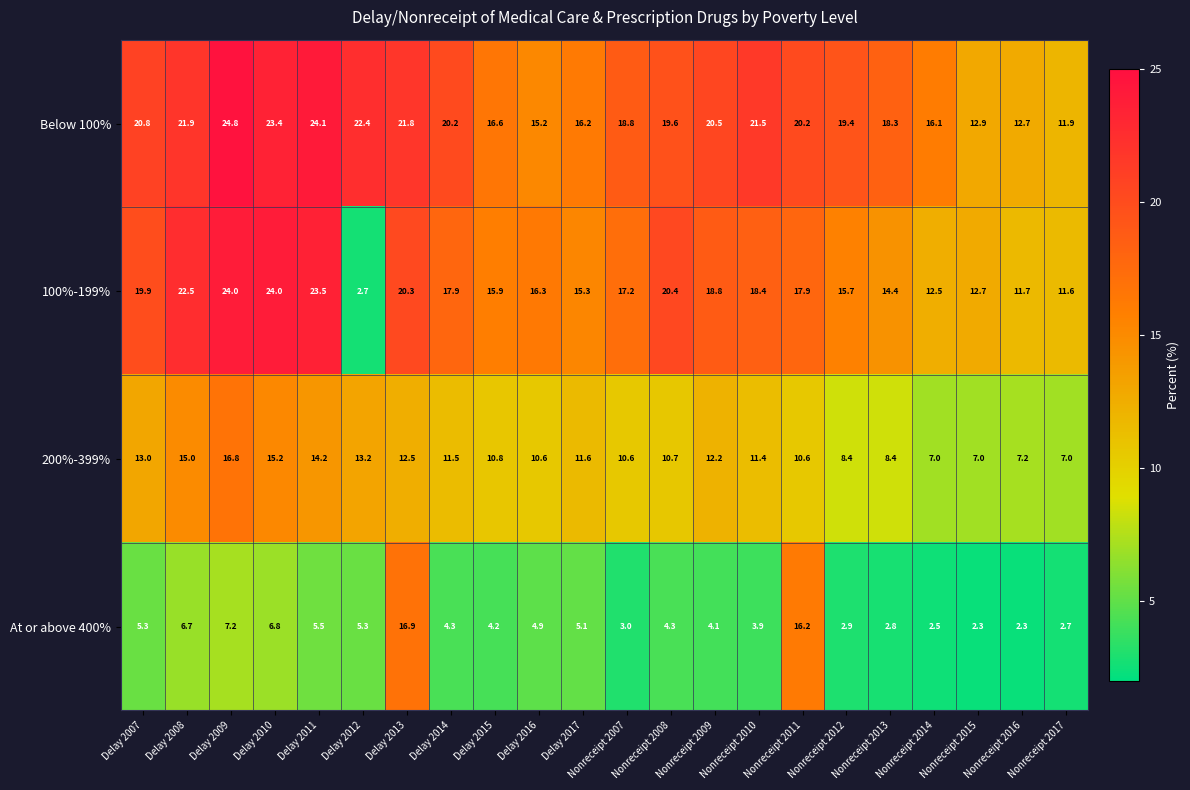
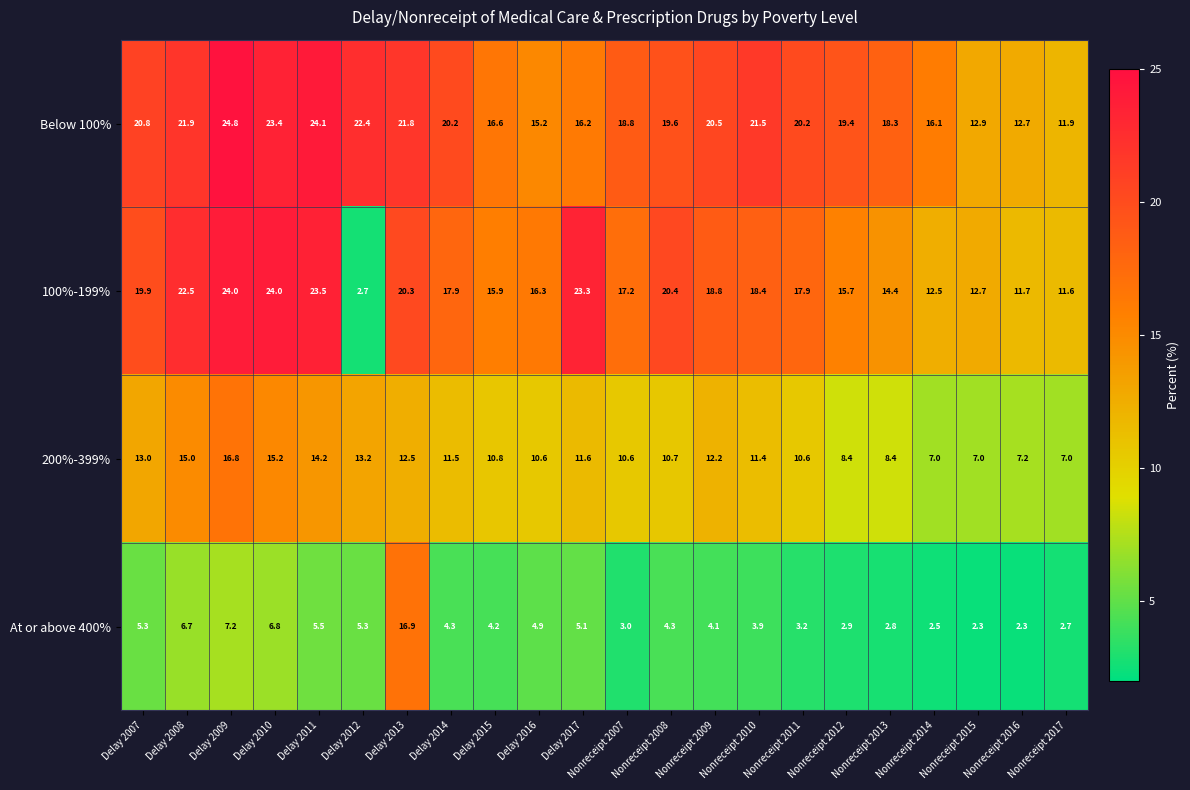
  {
    "Below 100%": {
      "Delay 2007": 20.8,
      "Delay 2008": 21.9,
      "Delay 2009": 24.8,
      "Delay 2010": 23.4,
      "Delay 2011": 24.1,
      "Delay 2012": 22.4,
      "Delay 2013": 21.8,
      "Delay 2014": 20.2,
      "Delay 2015": 16.6,
      "Delay 2016": 15.2,
      "Delay 2017": 16.2,
      "Nonreceipt 2007": 18.8,
      "Nonreceipt 2008": 19.6,
      "Nonreceipt 2009": 20.5,
      "Nonreceipt 2010": 21.5,
      "Nonreceipt 2011": 20.2,
      "Nonreceipt 2012": 19.4,
      "Nonreceipt 2013": 18.3,
      "Nonreceipt 2014": 16.1,
      "Nonreceipt 2015": 12.9,
      "Nonreceipt 2016": 12.7,
      "Nonreceipt 2017": 11.9
    },
    "100%-199%": {
      "Delay 2007": 19.9,
      "Delay 2008": 22.5,
      "Delay 2009": 24.0,
      "Delay 2010": 24.0,
      "Delay 2011": 23.5,
      "Delay 2012": 2.7,
      "Delay 2013": 20.3,
      "Delay 2014": 17.9,
      "Delay 2015": 15.9,
      "Delay 2016": 16.3,
-     "Delay 2017": 15.3,
+     "Delay 2017": 23.3,
      "Nonreceipt 2007": 17.2,
      "Nonreceipt 2008": 20.4,
      "Nonreceipt 2009": 18.8,
      "Nonreceipt 2010": 18.4,
      "Nonreceipt 2011": 17.9,
      "Nonreceipt 2012": 15.7,
      "Nonreceipt 2013": 14.4,
      "Nonreceipt 2014": 12.5,
      "Nonreceipt 2015": 12.7,
      "Nonreceipt 2016": 11.7,
      "Nonreceipt 2017": 11.6
    },
    "200%-399%": {
      "Delay 2007": 13.0,
      "Delay 2008": 15.0,
      "Delay 2009": 16.8,
      "Delay 2010": 15.2,
      "Delay 2011": 14.2,
      "Delay 2012": 13.2,
      "Delay 2013": 12.5,
      "Delay 2014": 11.5,
      "Delay 2015": 10.8,
      "Delay 2016": 10.6,
      "Delay 2017": 11.6,
      "Nonreceipt 2007": 10.6,
      "Nonreceipt 2008": 10.7,
      "Nonreceipt 2009": 12.2,
      "Nonreceipt 2010": 11.4,
      "Nonreceipt 2011": 10.6,
      "Nonreceipt 2012": 8.4,
      "Nonreceipt 2013": 8.4,
      "Nonreceipt 2014": 7.0,
      "Nonreceipt 2015": 7.0,
      "Nonreceipt 2016": 7.2,
      "Nonreceipt 2017": 7.0
    },
    "At or above 400%": {
      "Delay 2007": 5.3,
      "Delay 2008": 6.7,
      "Delay 2009": 7.2,
      "Delay 2010": 6.8,
      "Delay 2011": 5.5,
      "Delay 2012": 5.3,
      "Delay 2013": 16.9,
      "Delay 2014": 4.3,
      "Delay 2015": 4.2,
      "Delay 2016": 4.9,
      "Delay 2017": 5.1,
      "Nonreceipt 2007": 3.0,
      "Nonreceipt 2008": 4.3,
      "Nonreceipt 2009": 4.1,
      "Nonreceipt 2010": 3.9,
-     "Nonreceipt 2011": 16.2,
+     "Nonreceipt 2011": 3.2,
      "Nonreceipt 2012": 2.9,
      "Nonreceipt 2013": 2.8,
      "Nonreceipt 2014": 2.5,
      "Nonreceipt 2015": 2.3,
      "Nonreceipt 2016": 2.3,
      "Nonreceipt 2017": 2.7
    }
  }
